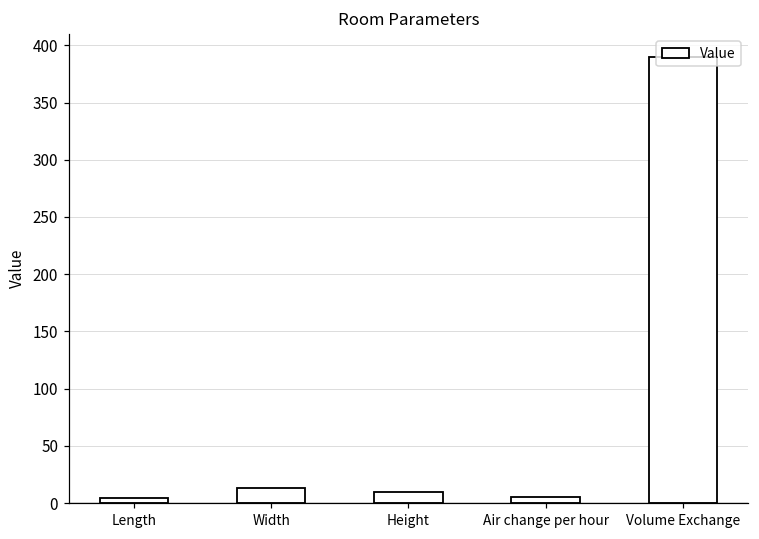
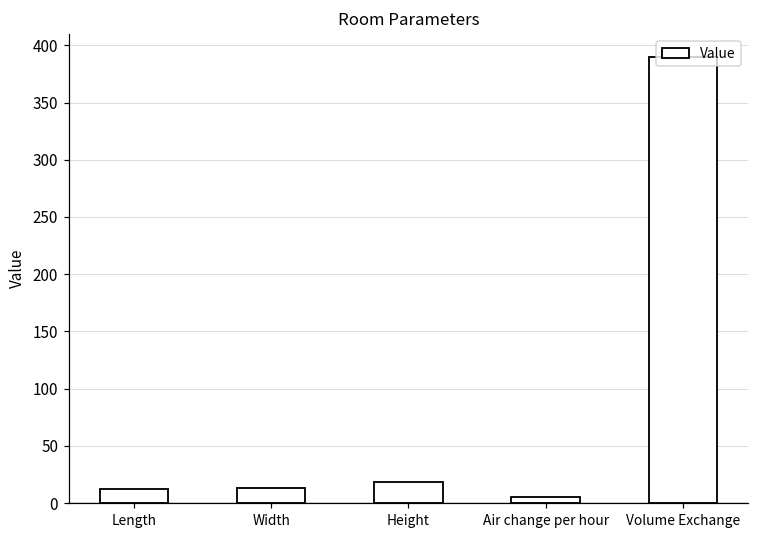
  {
-   "Length": 4,
+   "Length": 12,
    "Width": 13,
-   "Height": 10,
+   "Height": 18,
    "Air change per hour": 5
  }
